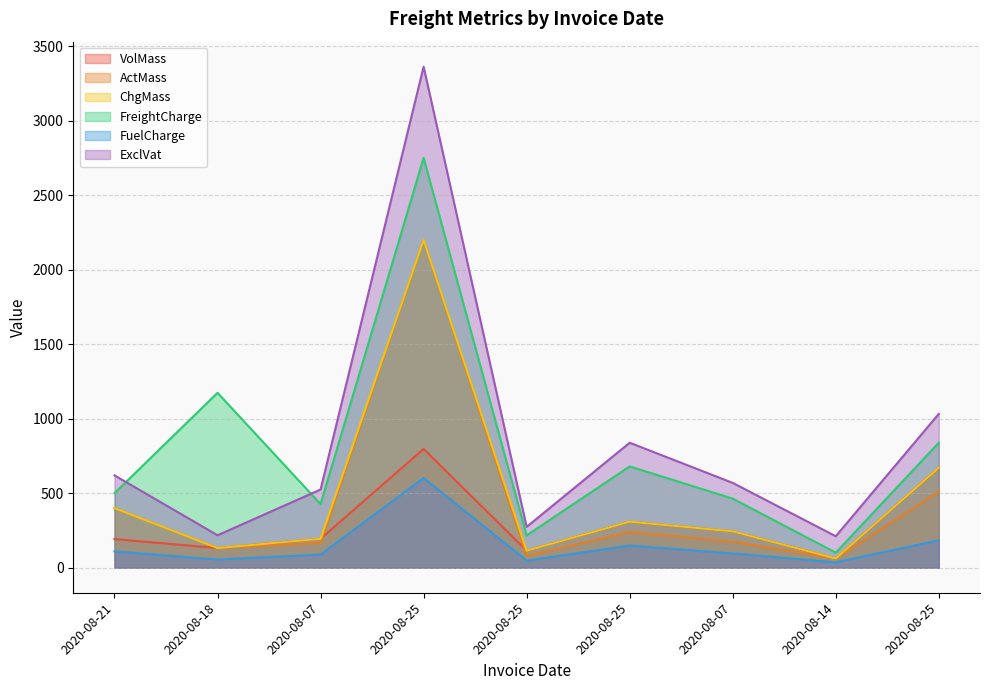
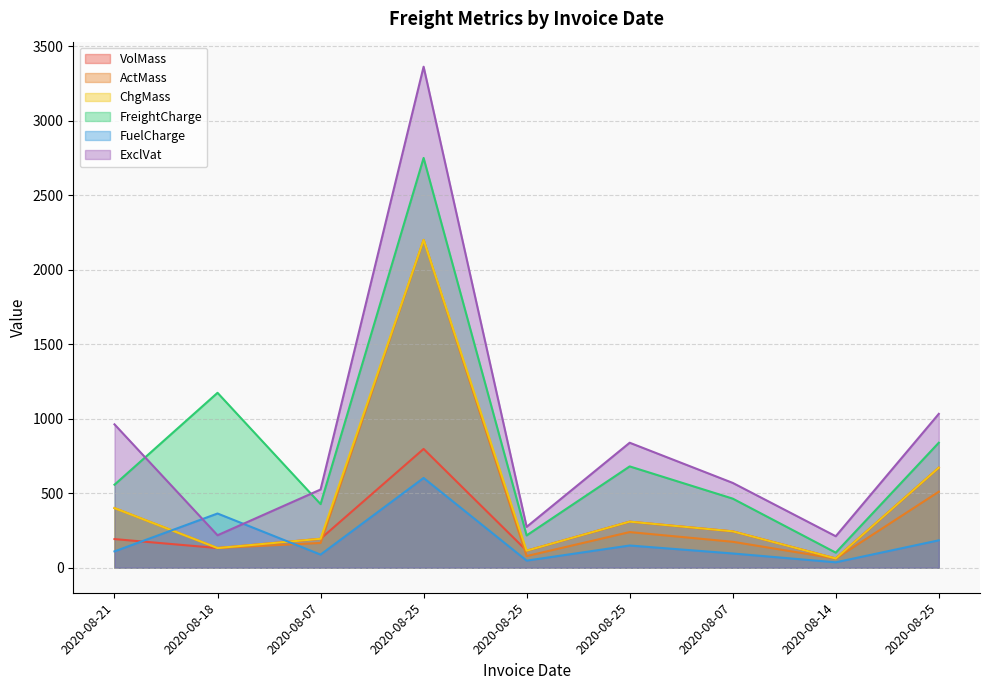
  {
    "FreightCharge": {
-     "2020-08-21": 500,
+     "2020-08-21": 560,
      "2020-08-18": 1170,
      "2020-08-14": 100
    },
    "FuelCharge": {
      "2020-08-21": 110,
-     "2020-08-18": 50,
+     "2020-08-18": 360,
      "2020-08-14": 40
    },
    "ExclVat": {
-     "2020-08-21": 620,
+     "2020-08-21": 960,
      "2020-08-18": 220,
      "2020-08-14": 210
    }
  }
